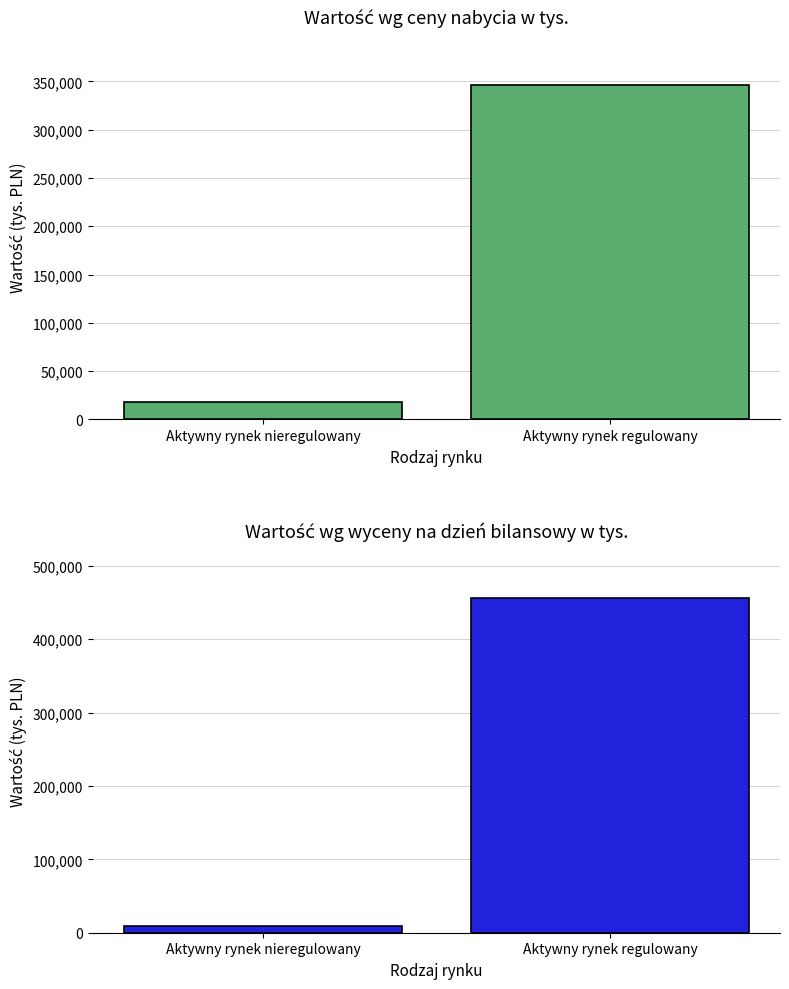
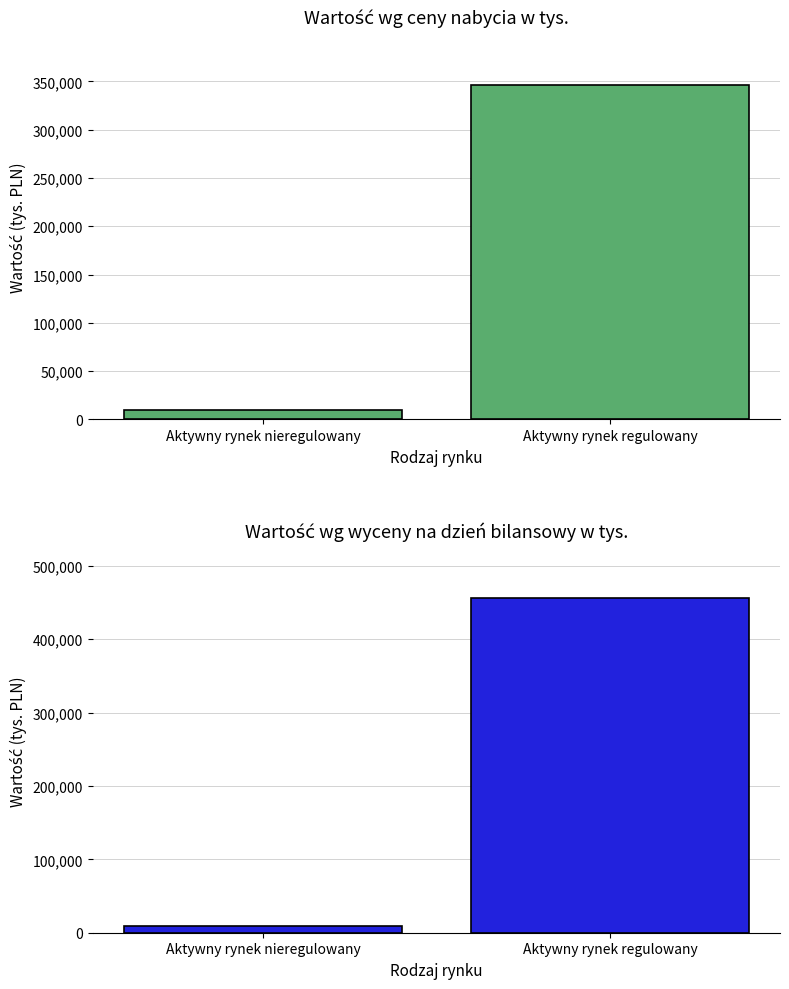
  {
    "Wartość wg ceny nabycia w tys.": {
-     "Aktywny rynek nieregulowany": "20,000",
+     "Aktywny rynek nieregulowany": "10,000",
      "Aktywny rynek regulowany": "350,000"
    },
    "Wartość wg wyceny na dzień bilansowy w tys.": {
      "Aktywny rynek nieregulowany": "10,000",
      "Aktywny rynek regulowany": "460,000"
    }
  }
